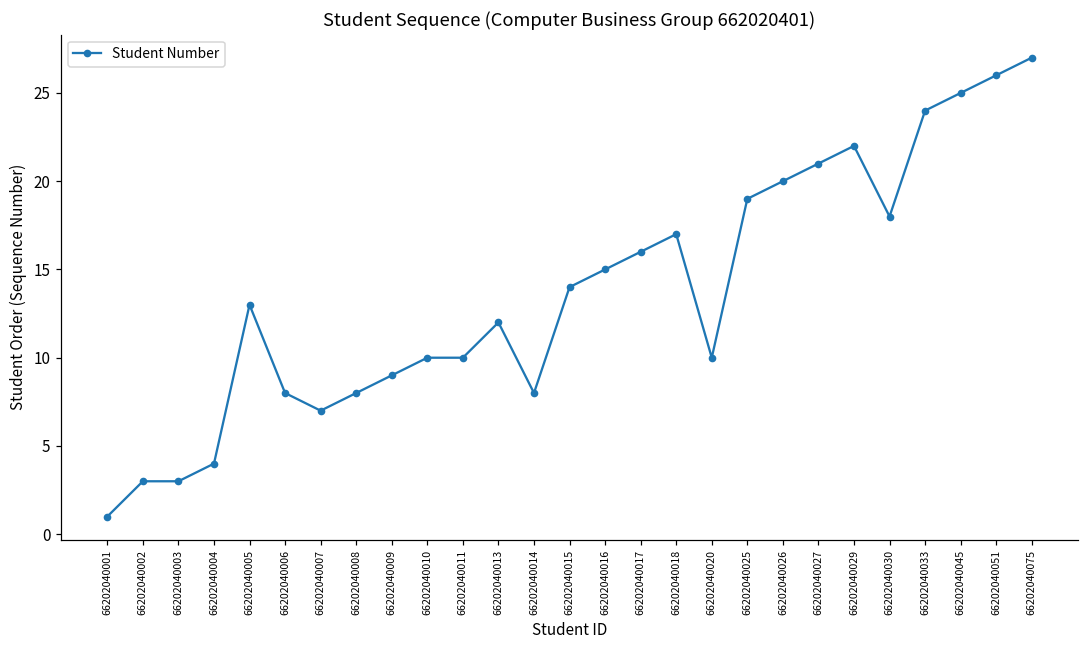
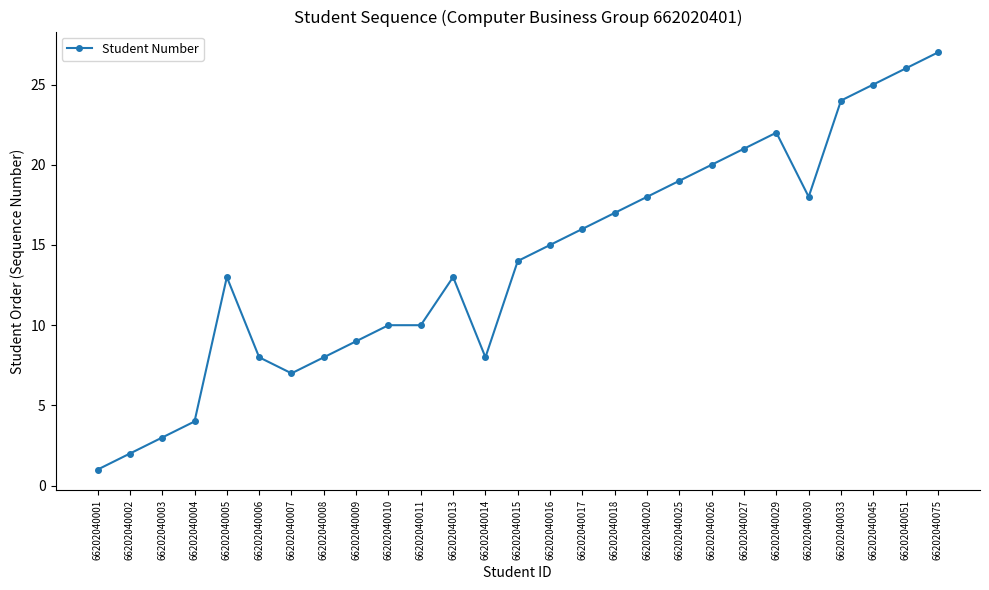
  {
    "66202040001": 1,
-   "66202040002": 3,
+   "66202040002": 2,
    "66202040003": 3,
    "66202040004": 4,
    "66202040005": 13,
    "66202040006": 8,
    "66202040007": 7,
    "66202040008": 8,
    "66202040009": 9,
    "66202040010": 10,
    "66202040011": 10,
-   "66202040013": 12,
+   "66202040013": 13,
    "66202040014": 8,
    "66202040015": 14,
    "66202040016": 15,
    "66202040017": 16,
    "66202040018": 17,
-   "66202040020": 10,
+   "66202040020": 18,
    "66202040025": 19,
    "66202040026": 20,
    "66202040027": 21,
    "66202040029": 22,
    "66202040030": 18,
    "66202040033": 24,
    "66202040045": 25,
    "66202040051": 26,
    "66202040075": 27
  }
